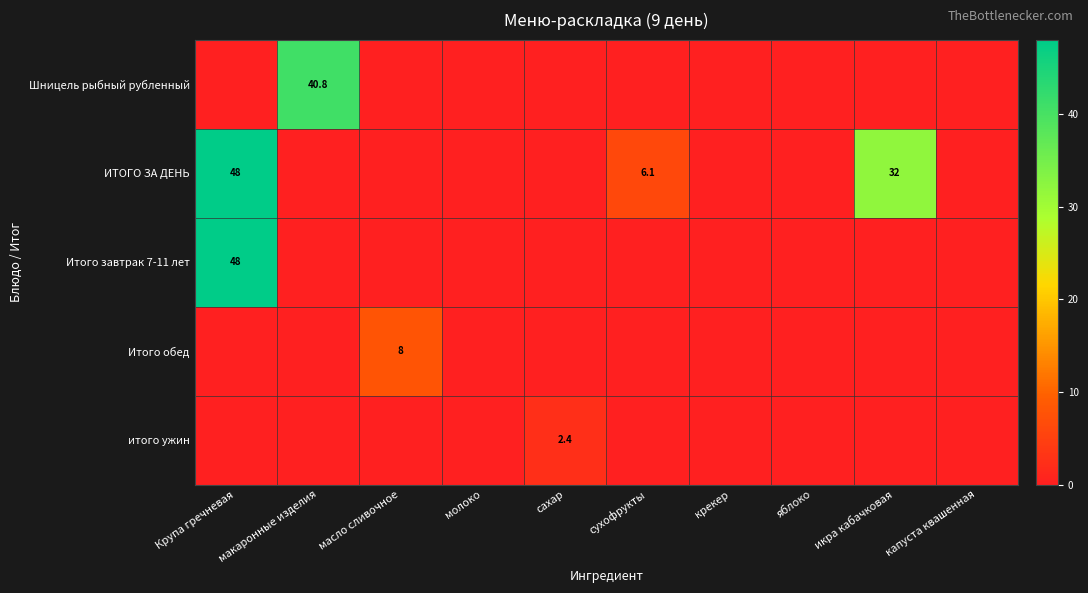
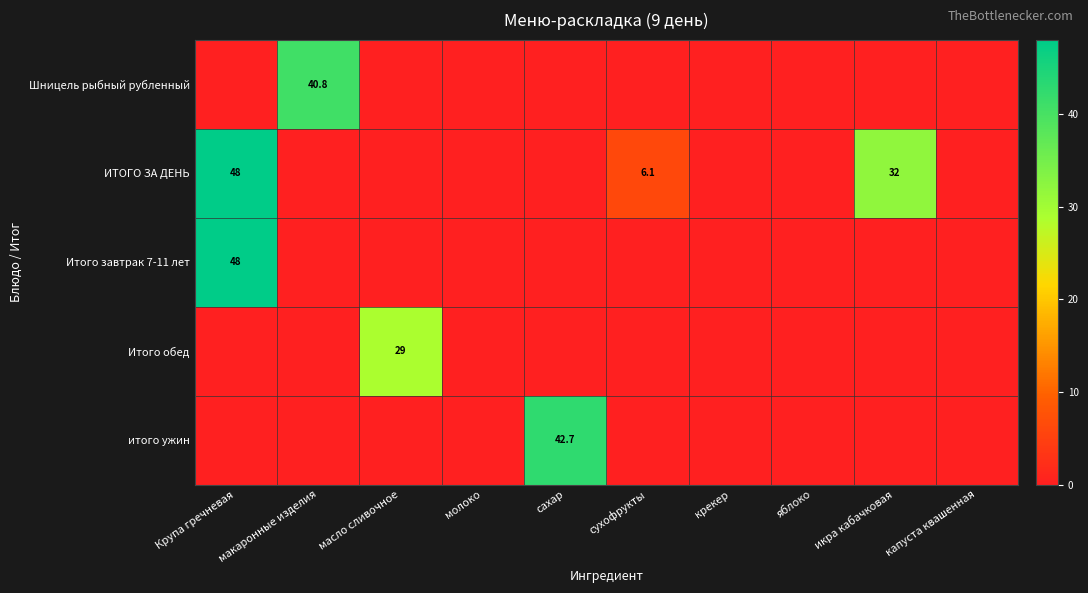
  {
    "Шницель рыбный рубленный": {
      "макаронные изделия": 40.8
    },
    "ИТОГО ЗА ДЕНЬ": {
      "Крупа гречневая": 48,
      "сухофрукты": 6.1,
      "икра кабачковая": 32
    },
    "Итого завтрак 7-11 лет": {
      "Крупа гречневая": 48
    },
    "Итого обед": {
-     "масло сливочное": 8
+     "масло сливочное": 29
    },
    "итого ужин": {
-     "сахар": 2.4
+     "сахар": 42.7
    }
  }
